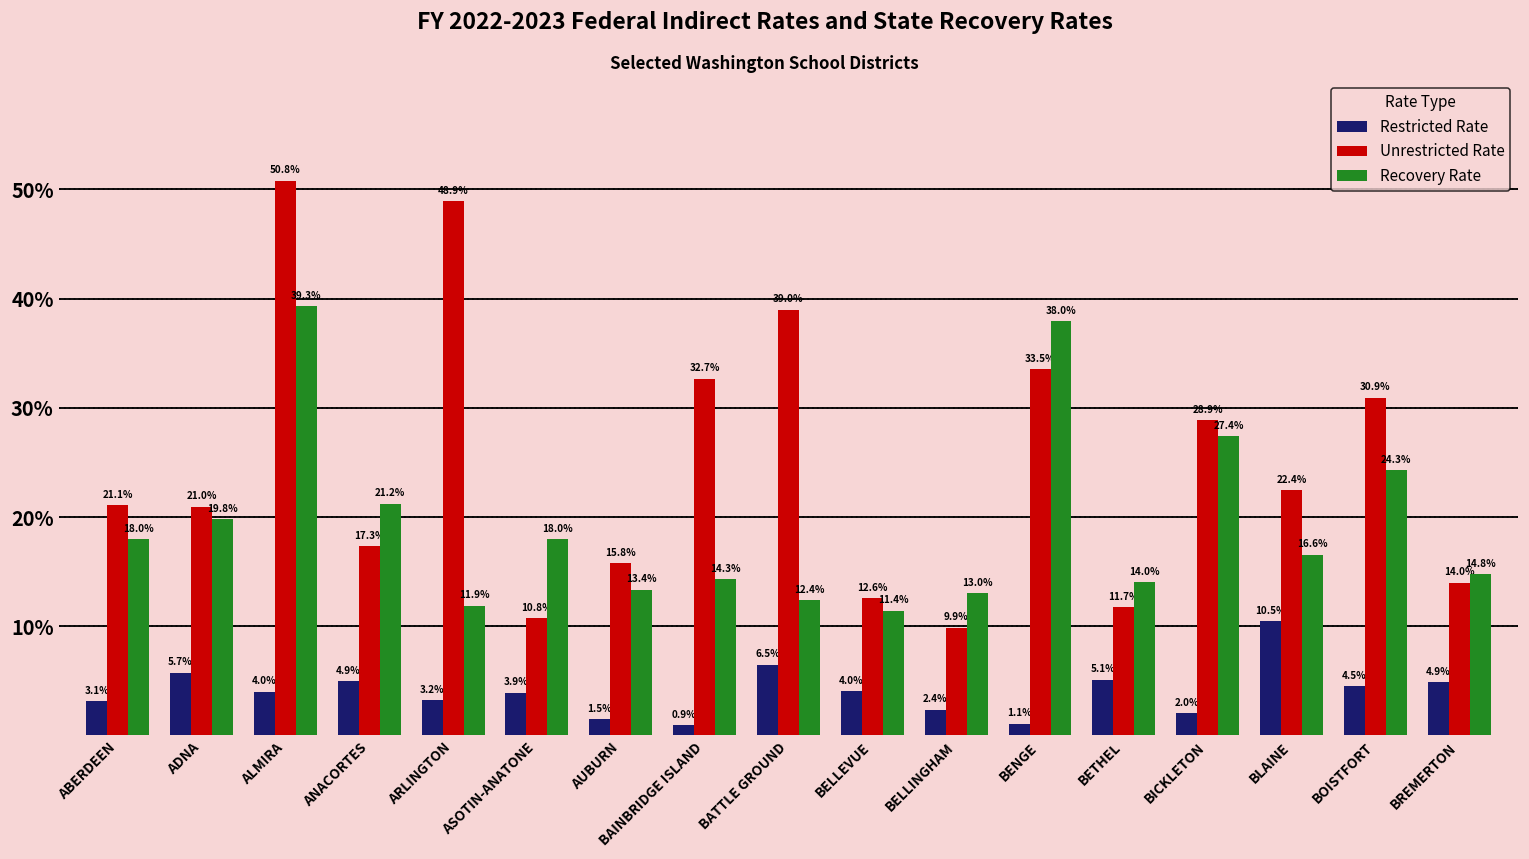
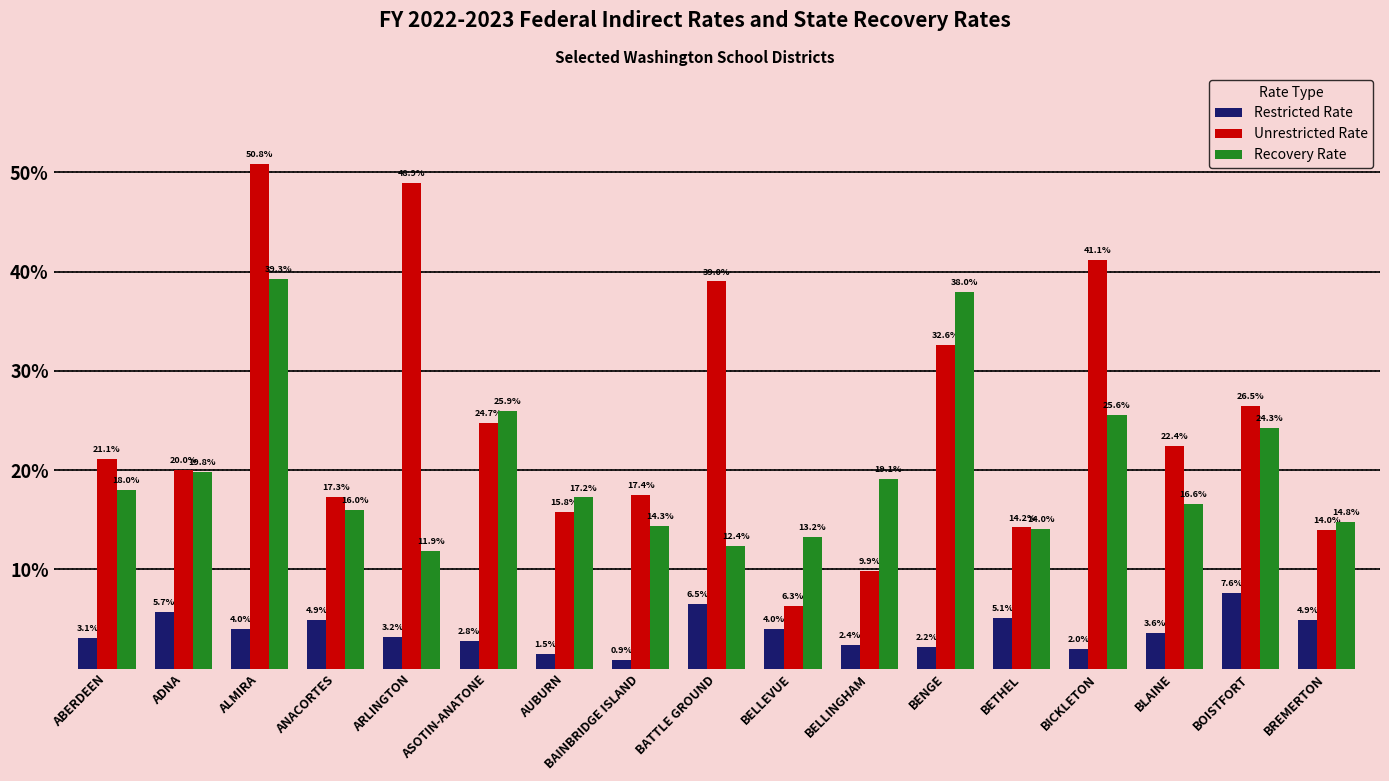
  {
    "Restricted Rate": {
      "ABERDEEN": "3.1%",
      "ADNA": "5.7%",
      "ALMIRA": "4.0%",
      "ANACORTES": "4.9%",
      "ARLINGTON": "3.2%",
-     "ASOTIN-ANATONE": "3.9%",
+     "ASOTIN-ANATONE": "2.8%",
      "AUBURN": "1.5%",
      "BAINBRIDGE ISLAND": "0.9%",
      "BATTLE GROUND": "6.5%",
      "BELLEVUE": "4.0%",
      "BELLINGHAM": "2.4%",
-     "BENGE": "1.1%",
+     "BENGE": "2.2%",
      "BETHEL": "5.1%",
      "BICKLETON": "2.0%",
-     "BLAINE": "10.5%",
-     "BOISTFORT": "4.5%",
+     "BLAINE": "3.6%",
+     "BOISTFORT": "7.6%",
      "BREMERTON": "4.9%"
    },
    "Unrestricted Rate": {
      "ABERDEEN": "21.1%",
-     "ADNA": "21.0%",
+     "ADNA": "20.0%",
      "ALMIRA": "50.8%",
      "ANACORTES": "17.3%",
      "ARLINGTON": "48.9%",
-     "ASOTIN-ANATONE": "10.8%",
+     "ASOTIN-ANATONE": "24.7%",
      "AUBURN": "15.8%",
-     "BAINBRIDGE ISLAND": "32.7%",
+     "BAINBRIDGE ISLAND": "17.4%",
      "BATTLE GROUND": "39.0%",
-     "BELLEVUE": "12.6%",
+     "BELLEVUE": "6.3%",
      "BELLINGHAM": "9.9%",
-     "BENGE": "33.5%",
-     "BETHEL": "11.7%",
-     "BICKLETON": "28.9%",
+     "BENGE": "32.6%",
+     "BETHEL": "14.2%",
+     "BICKLETON": "41.1%",
      "BLAINE": "22.4%",
-     "BOISTFORT": "30.9%",
+     "BOISTFORT": "26.5%",
      "BREMERTON": "14.0%"
    },
    "Recovery Rate": {
      "ABERDEEN": "18.0%",
      "ALMIRA": "39.3%",
-     "ANACORTES": "21.2%",
+     "ANACORTES": "16.0%",
      "ARLINGTON": "11.9%",
-     "ASOTIN-ANATONE": "18.0%",
-     "AUBURN": "13.4%",
+     "ASOTIN-ANATONE": "25.9%",
+     "AUBURN": "17.2%",
      "BAINBRIDGE ISLAND": "14.3%",
      "BATTLE GROUND": "12.4%",
-     "BELLEVUE": "11.4%",
-     "BELLINGHAM": "13.0%",
+     "BELLEVUE": "13.2%",
+     "BELLINGHAM": "19.1%",
      "BENGE": "38.0%",
-     "BICKLETON": "27.4%",
+     "BICKLETON": "25.6%",
      "BLAINE": "16.6%",
      "BOISTFORT": "24.3%",
      "BREMERTON": "14.8%"
    }
  }
